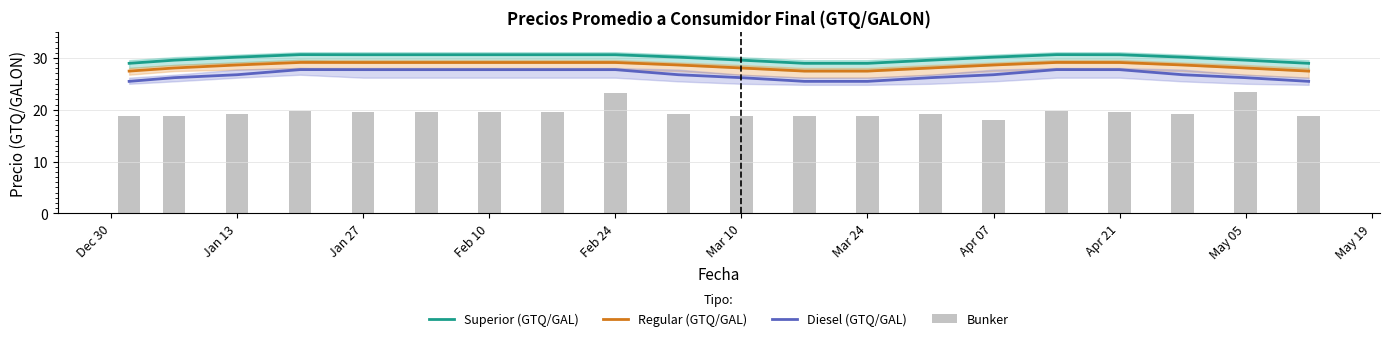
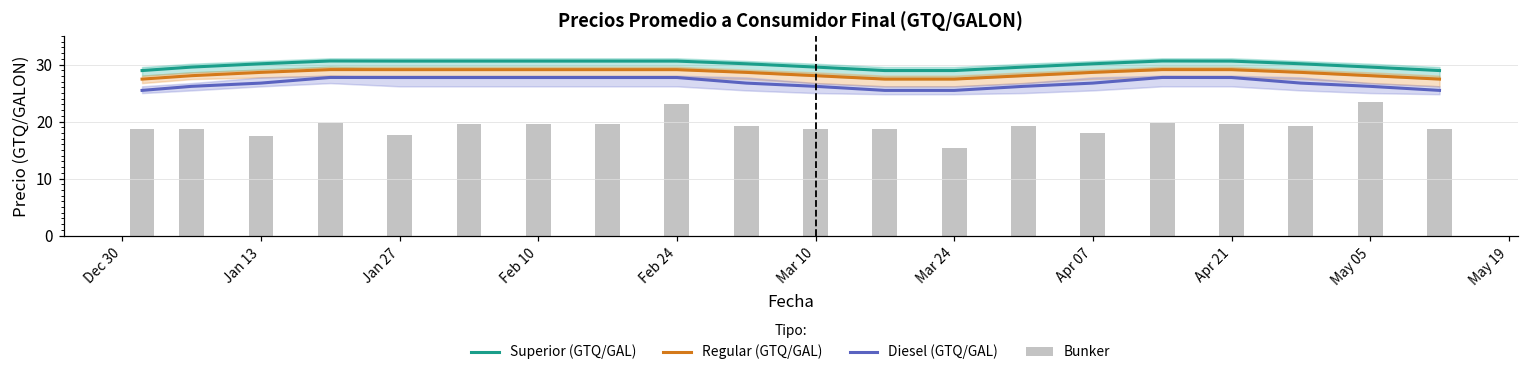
  {
    "Bunker": {
-     "Jan 13": 19,
-     "Jan 27": 20,
+     "Jan 13": 17,
+     "Jan 27": 18,
      "Feb 10": 20,
      "Feb 24": 23,
      "Mar 10": 19,
-     "Mar 24": 19,
+     "Mar 24": 15,
      "Apr 07": 18,
      "Apr 21": 20,
      "May 05": 23
    }
  }
